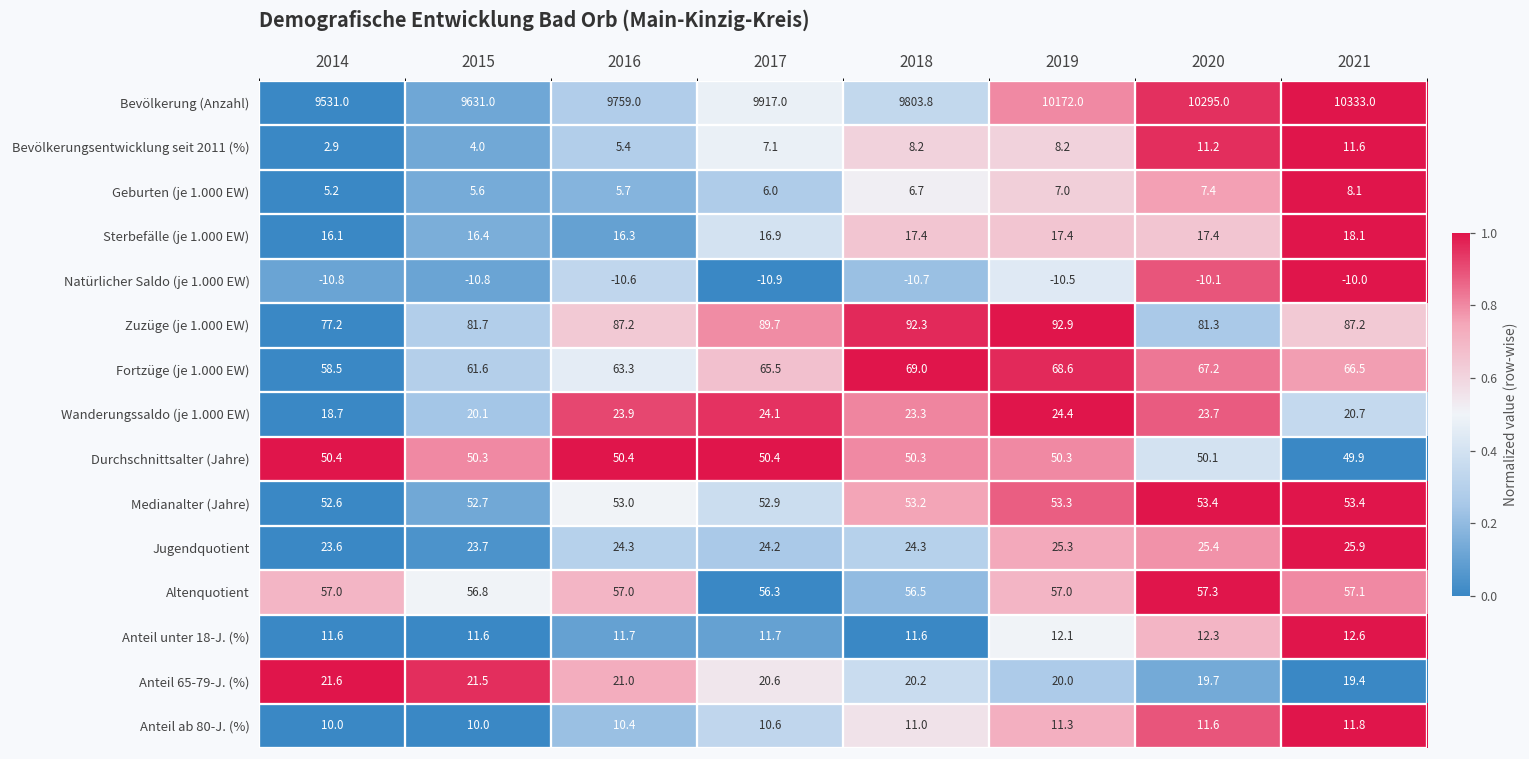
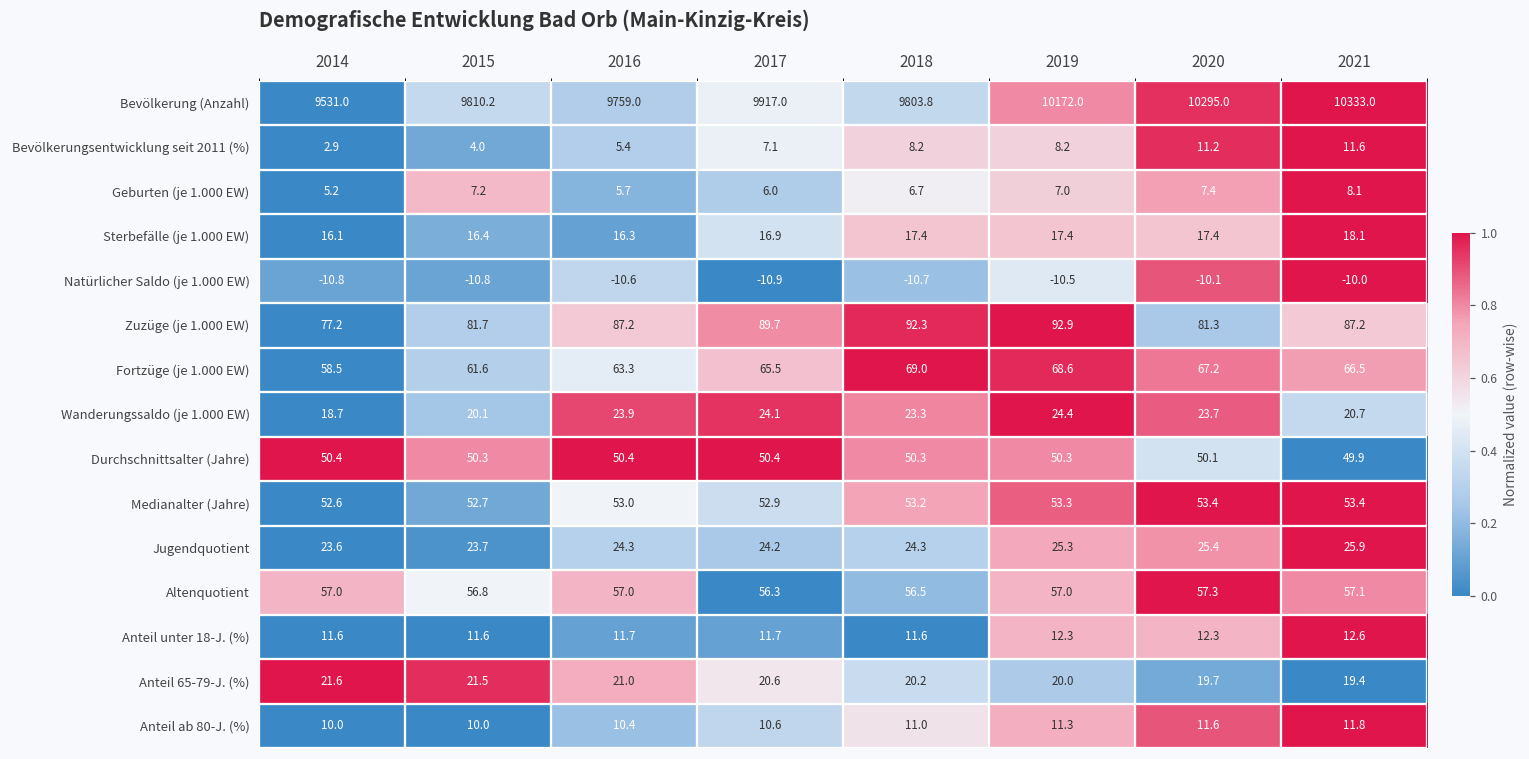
  {
    "Bevölkerung (Anzahl)": {
      "2014": 9531.0,
-     "2015": 9631.0,
+     "2015": 9810.2,
      "2016": 9759.0,
      "2017": 9917.0,
      "2018": 9803.8,
      "2019": 10172.0,
      "2020": 10295.0,
      "2021": 10333.0
    },
    "Bevölkerungsentwicklung seit 2011 (%)": {
      "2014": 2.9,
      "2015": 4.0,
      "2016": 5.4,
      "2017": 7.1,
      "2018": 8.2,
      "2019": 8.2,
      "2020": 11.2,
      "2021": 11.6
    },
    "Geburten (je 1.000 EW)": {
      "2014": 5.2,
-     "2015": 5.6,
+     "2015": 7.2,
      "2016": 5.7,
      "2017": 6.0,
      "2018": 6.7,
      "2019": 7.0,
      "2020": 7.4,
      "2021": 8.1
    },
    "Sterbefälle (je 1.000 EW)": {
      "2014": 16.1,
      "2015": 16.4,
      "2016": 16.3,
      "2017": 16.9,
      "2018": 17.4,
      "2019": 17.4,
      "2020": 17.4,
      "2021": 18.1
    },
    "Natürlicher Saldo (je 1.000 EW)": {
      "2014": -10.8,
      "2015": -10.8,
      "2016": -10.6,
      "2017": -10.9,
      "2018": -10.7,
      "2019": -10.5,
      "2020": -10.1,
      "2021": -10.0
    },
    "Zuzüge (je 1.000 EW)": {
      "2014": 77.2,
      "2015": 81.7,
      "2016": 87.2,
      "2017": 89.7,
      "2018": 92.3,
      "2019": 92.9,
      "2020": 81.3,
      "2021": 87.2
    },
    "Fortzüge (je 1.000 EW)": {
      "2014": 58.5,
      "2015": 61.6,
      "2016": 63.3,
      "2017": 65.5,
      "2018": 69.0,
      "2019": 68.6,
      "2020": 67.2,
      "2021": 66.5
    },
    "Wanderungssaldo (je 1.000 EW)": {
      "2014": 18.7,
      "2015": 20.1,
      "2016": 23.9,
      "2017": 24.1,
      "2018": 23.3,
      "2019": 24.4,
      "2020": 23.7,
      "2021": 20.7
    },
    "Durchschnittsalter (Jahre)": {
      "2014": 50.4,
      "2015": 50.3,
      "2016": 50.4,
      "2017": 50.4,
      "2018": 50.3,
      "2019": 50.3,
      "2020": 50.1,
      "2021": 49.9
    },
    "Medianalter (Jahre)": {
      "2014": 52.6,
      "2015": 52.7,
      "2016": 53.0,
      "2017": 52.9,
      "2018": 53.2,
      "2019": 53.3,
      "2020": 53.4,
      "2021": 53.4
    },
    "Jugendquotient": {
      "2014": 23.6,
      "2015": 23.7,
      "2016": 24.3,
      "2017": 24.2,
      "2018": 24.3,
      "2019": 25.3,
      "2020": 25.4,
      "2021": 25.9
    },
    "Altenquotient": {
      "2014": 57.0,
      "2015": 56.8,
      "2016": 57.0,
      "2017": 56.3,
      "2018": 56.5,
      "2019": 57.0,
      "2020": 57.3,
      "2021": 57.1
    },
    "Anteil unter 18-J. (%)": {
      "2014": 11.6,
      "2015": 11.6,
      "2016": 11.7,
      "2017": 11.7,
      "2018": 11.6,
-     "2019": 12.1,
+     "2019": 12.3,
      "2020": 12.3,
      "2021": 12.6
    },
    "Anteil 65-79-J. (%)": {
      "2014": 21.6,
      "2015": 21.5,
      "2016": 21.0,
      "2017": 20.6,
      "2018": 20.2,
      "2019": 20.0,
      "2020": 19.7,
      "2021": 19.4
    },
    "Anteil ab 80-J. (%)": {
      "2014": 10.0,
      "2015": 10.0,
      "2016": 10.4,
      "2017": 10.6,
      "2018": 11.0,
      "2019": 11.3,
      "2020": 11.6,
      "2021": 11.8
    }
  }
